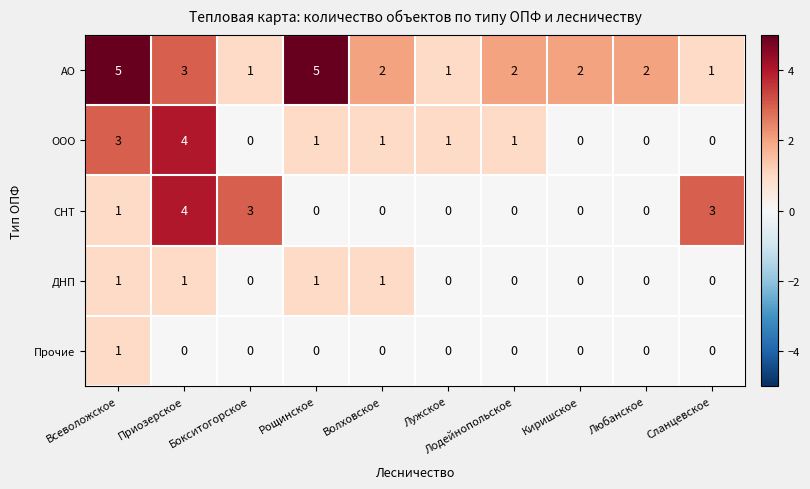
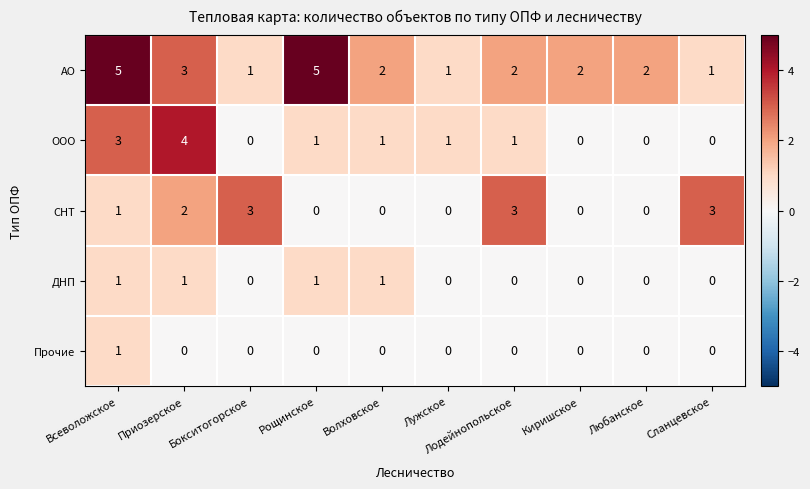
  {
    "АО": {
      "Всеволожское": 5,
      "Приозерское": 3,
      "Бокситогорское": 1,
      "Рощинское": 5,
      "Волховское": 2,
      "Лужское": 1,
      "Лодейнопольское": 2,
      "Киришское": 2,
      "Любанское": 2,
      "Сланцевское": 1
    },
    "ООО": {
      "Всеволожское": 3,
      "Приозерское": 4,
      "Бокситогорское": 0,
      "Рощинское": 1,
      "Волховское": 1,
      "Лужское": 1,
      "Лодейнопольское": 1,
      "Киришское": 0,
      "Любанское": 0,
      "Сланцевское": 0
    },
    "СНТ": {
      "Всеволожское": 1,
-     "Приозерское": 4,
+     "Приозерское": 2,
      "Бокситогорское": 3,
      "Рощинское": 0,
      "Волховское": 0,
      "Лужское": 0,
-     "Лодейнопольское": 0,
+     "Лодейнопольское": 3,
      "Киришское": 0,
      "Любанское": 0,
      "Сланцевское": 3
    },
    "ДНП": {
      "Всеволожское": 1,
      "Приозерское": 1,
      "Бокситогорское": 0,
      "Рощинское": 1,
      "Волховское": 1,
      "Лужское": 0,
      "Лодейнопольское": 0,
      "Киришское": 0,
      "Любанское": 0,
      "Сланцевское": 0
    },
    "Прочие": {
      "Всеволожское": 1,
      "Приозерское": 0,
      "Бокситогорское": 0,
      "Рощинское": 0,
      "Волховское": 0,
      "Лужское": 0,
      "Лодейнопольское": 0,
      "Киришское": 0,
      "Любанское": 0,
      "Сланцевское": 0
    }
  }
